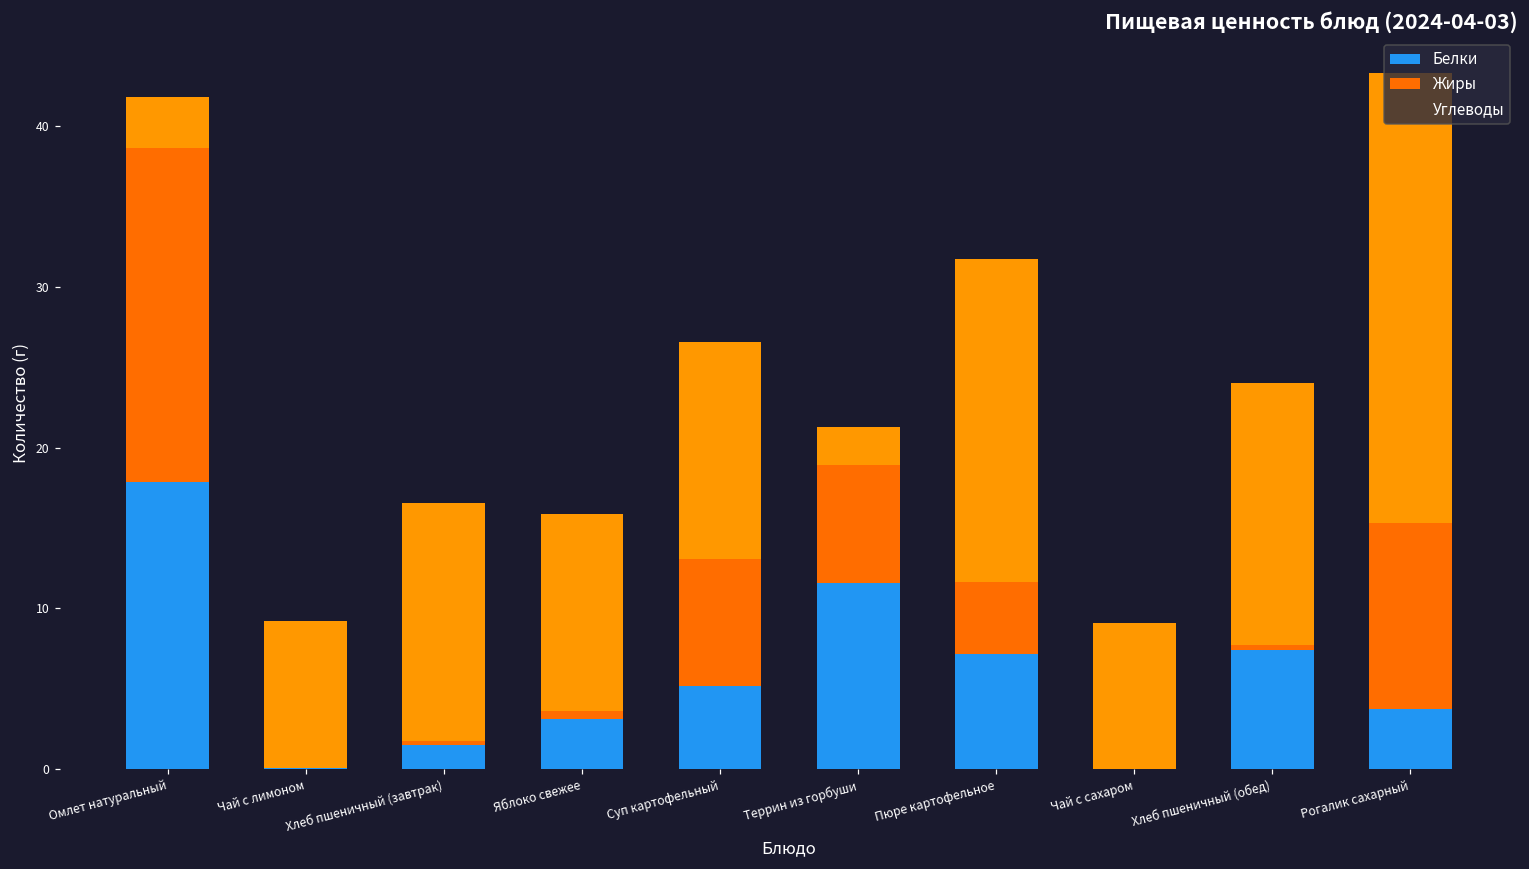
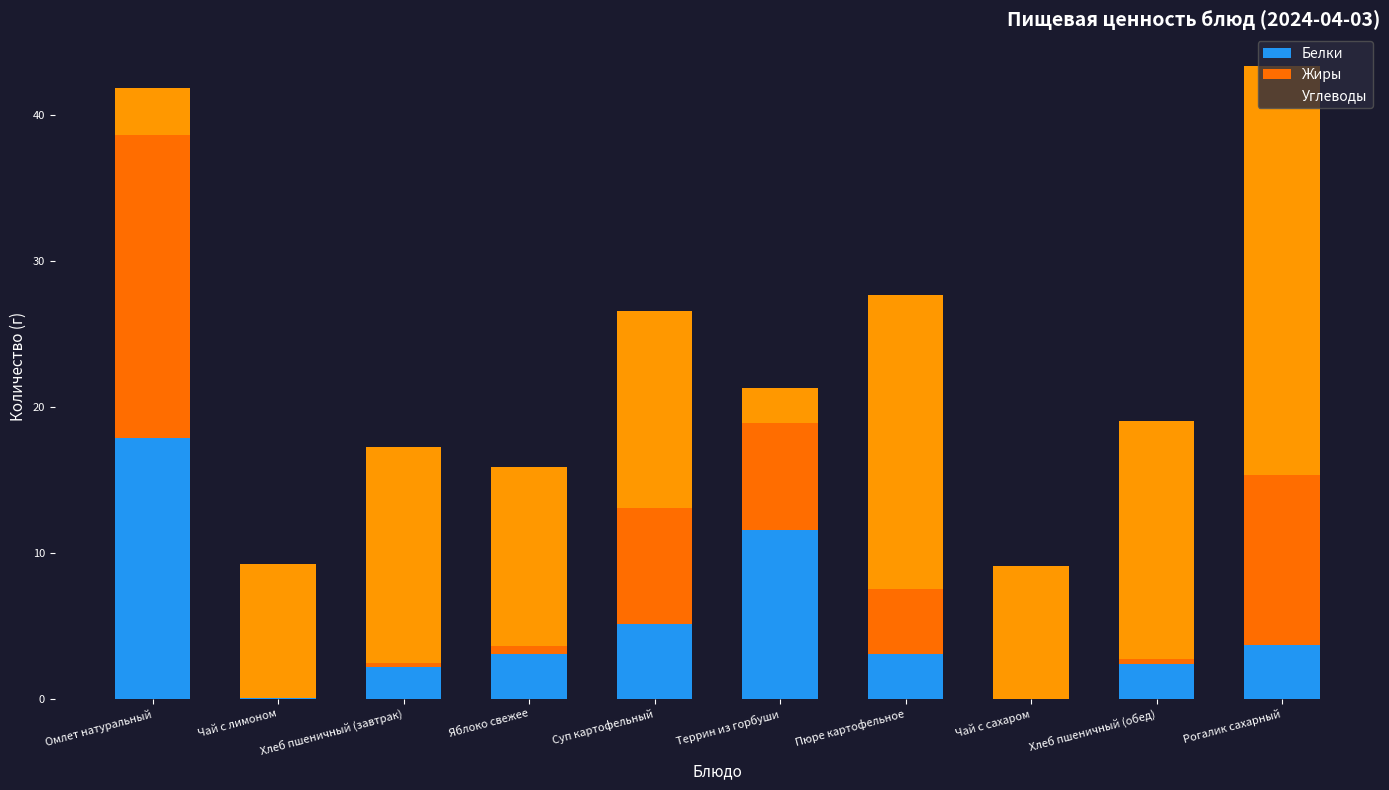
  {
    "Белки": {
      "Омлет натуральный": 17.9,
-     "Хлеб пшеничный (завтрак)": 1.5,
+     "Хлеб пшеничный (завтрак)": 2.2,
      "Яблоко свежее": 3.1,
      "Суп картофельный": 5.2,
      "Террин из горбуши": 11.6,
-     "Пюре картофельное": 7.2,
+     "Пюре картофельное": 3.1,
      "Чай с сахаром": 0.0,
-     "Хлеб пшеничный (обед)": 7.4,
+     "Хлеб пшеничный (обед)": 2.4,
      "Рогалик сахарный": 3.7
    }
  }
